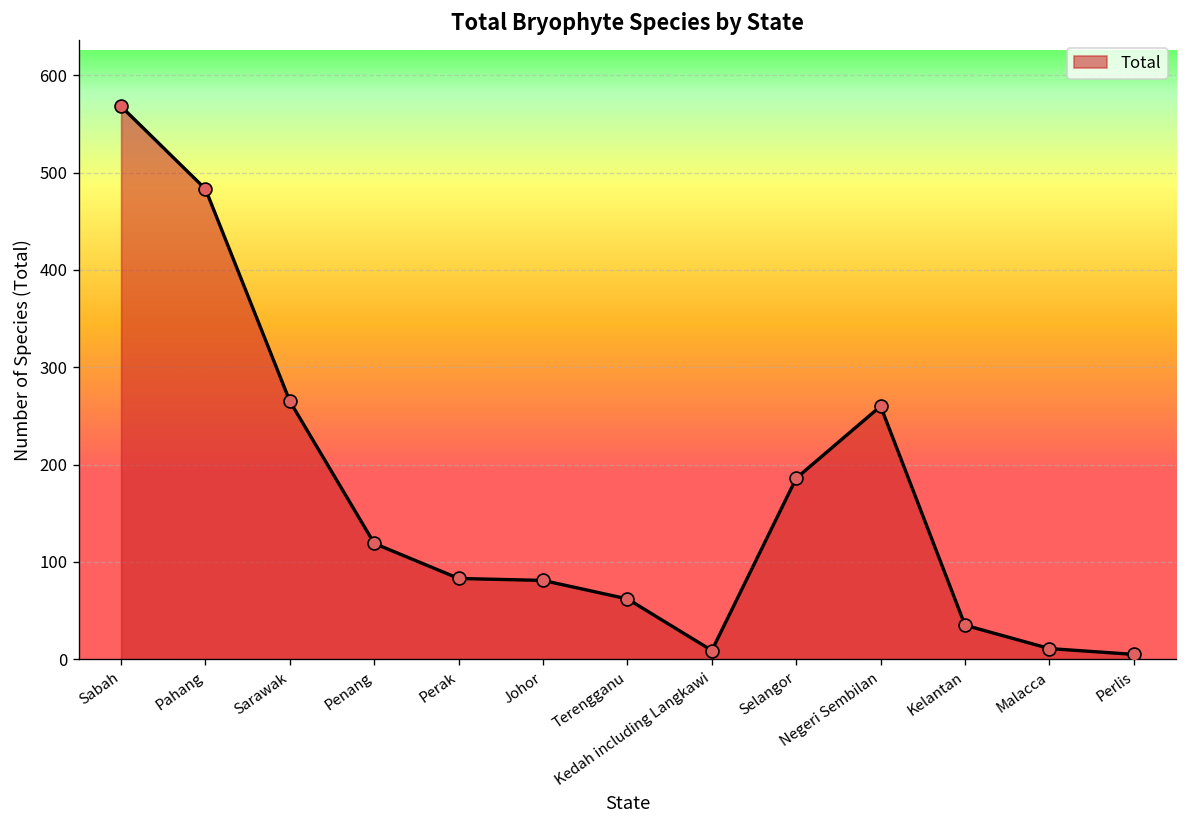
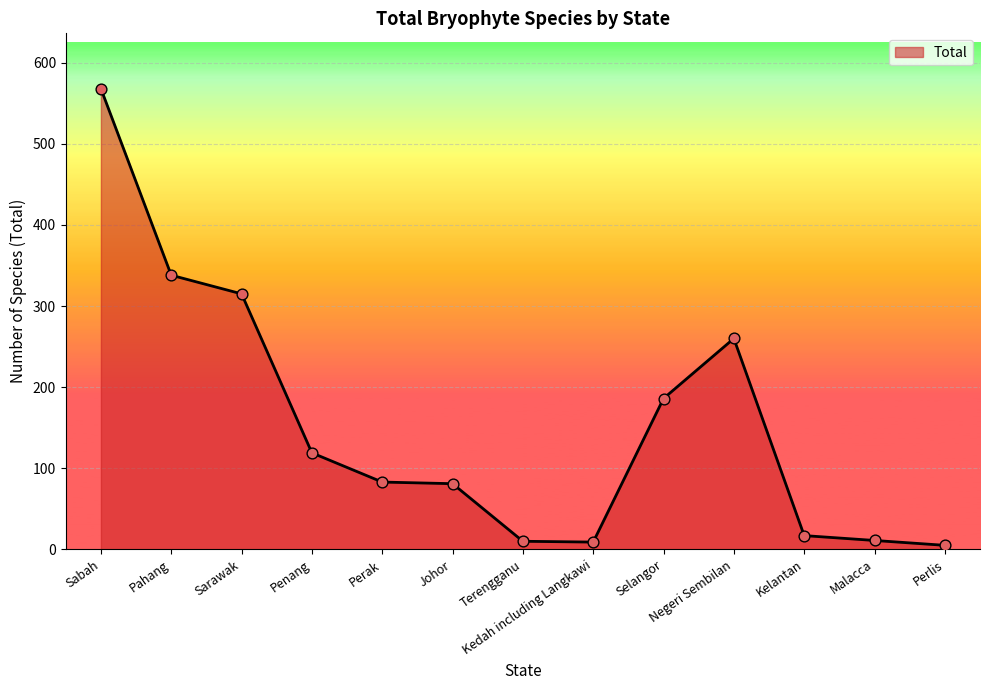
  {
    "Sabah": 570,
-   "Pahang": 480,
-   "Sarawak": 270,
+   "Pahang": 340,
+   "Sarawak": 320,
    "Penang": 120,
    "Perak": 80,
    "Johor": 80,
-   "Terengganu": 60,
+   "Terengganu": 10,
    "Kedah including Langkawi": 10,
    "Selangor": 190,
    "Negeri Sembilan": 260,
-   "Kelantan": 40,
+   "Kelantan": 20,
    "Malacca": 10,
    "Perlis": 10
  }
